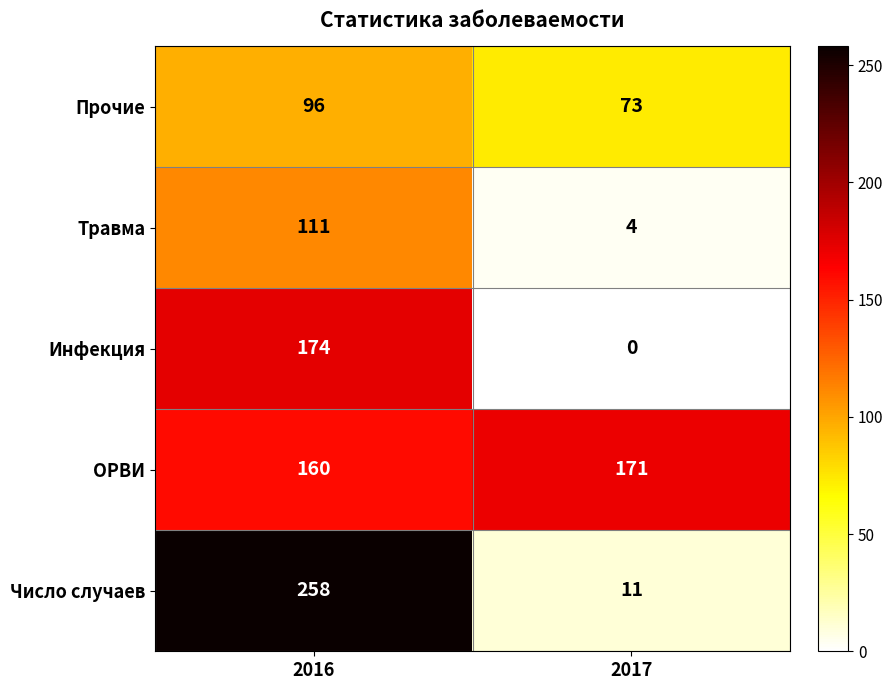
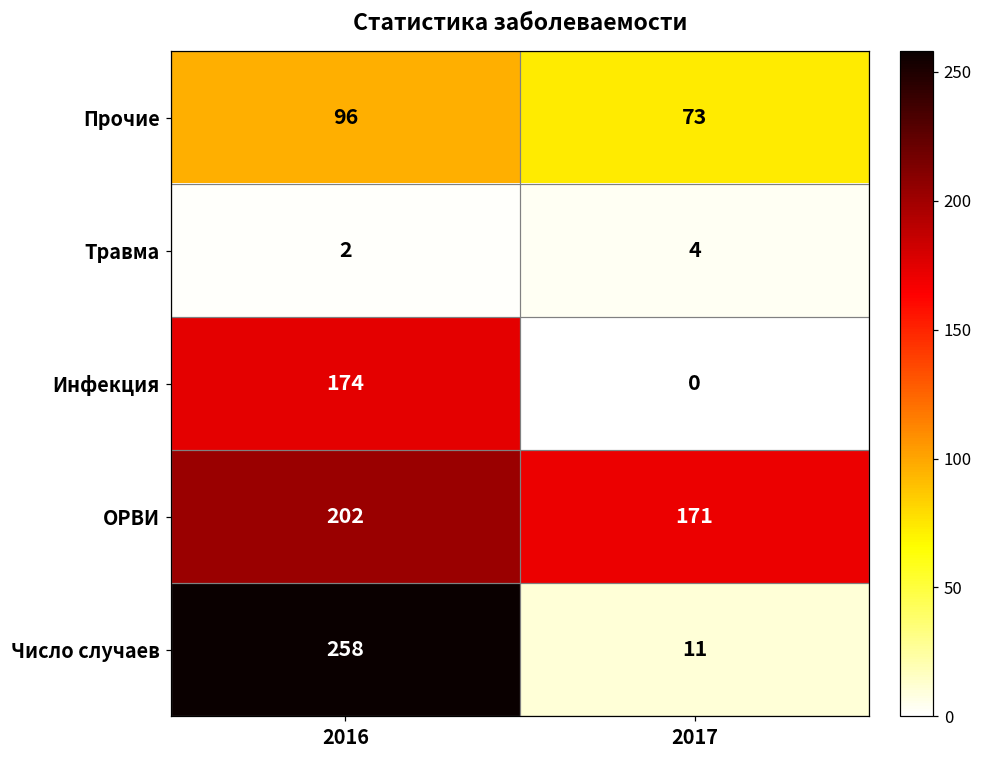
  {
    "Прочие": {
      "2016": 96,
      "2017": 73
    },
    "Травма": {
-     "2016": 111,
+     "2016": 2,
      "2017": 4
    },
    "Инфекция": {
      "2016": 174,
      "2017": 0
    },
    "ОРВИ": {
-     "2016": 160,
+     "2016": 202,
      "2017": 171
    },
    "Число случаев": {
      "2016": 258,
      "2017": 11
    }
  }
